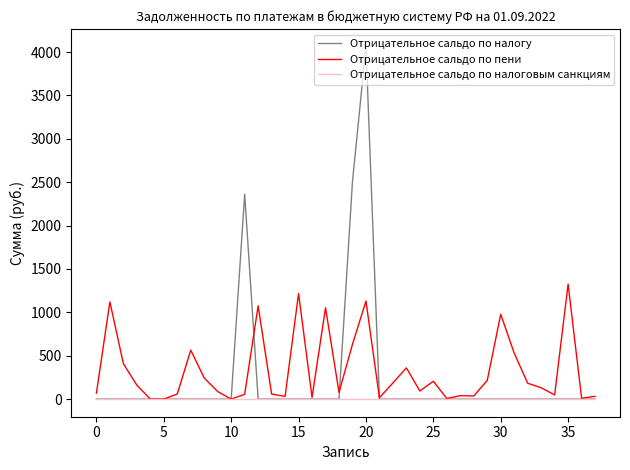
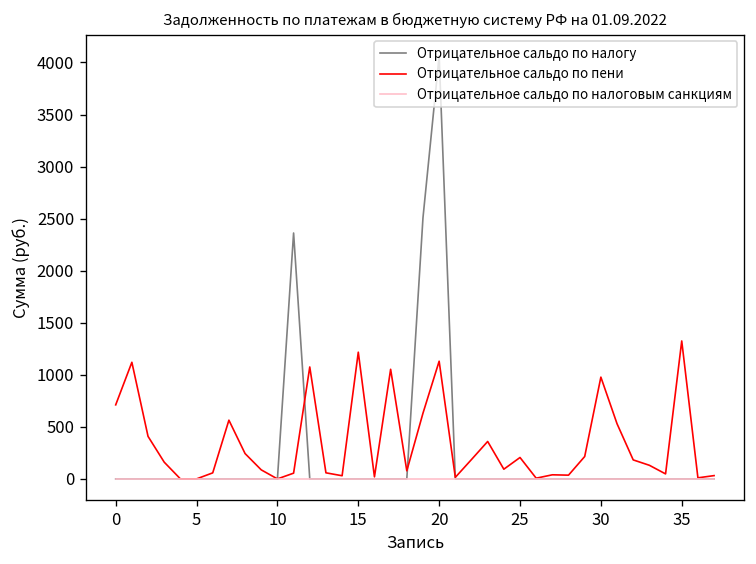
  {
    "Отрицательное сальдо по пени": {
-     "0": 100,
+     "0": 700,
      "15": 1200,
      "20": 1100,
      "25": 200,
      "30": 1000,
      "35": 1300
    },
    "Отрицательное сальдо по налоговым санкциям": {
      "20": 0
    }
  }
